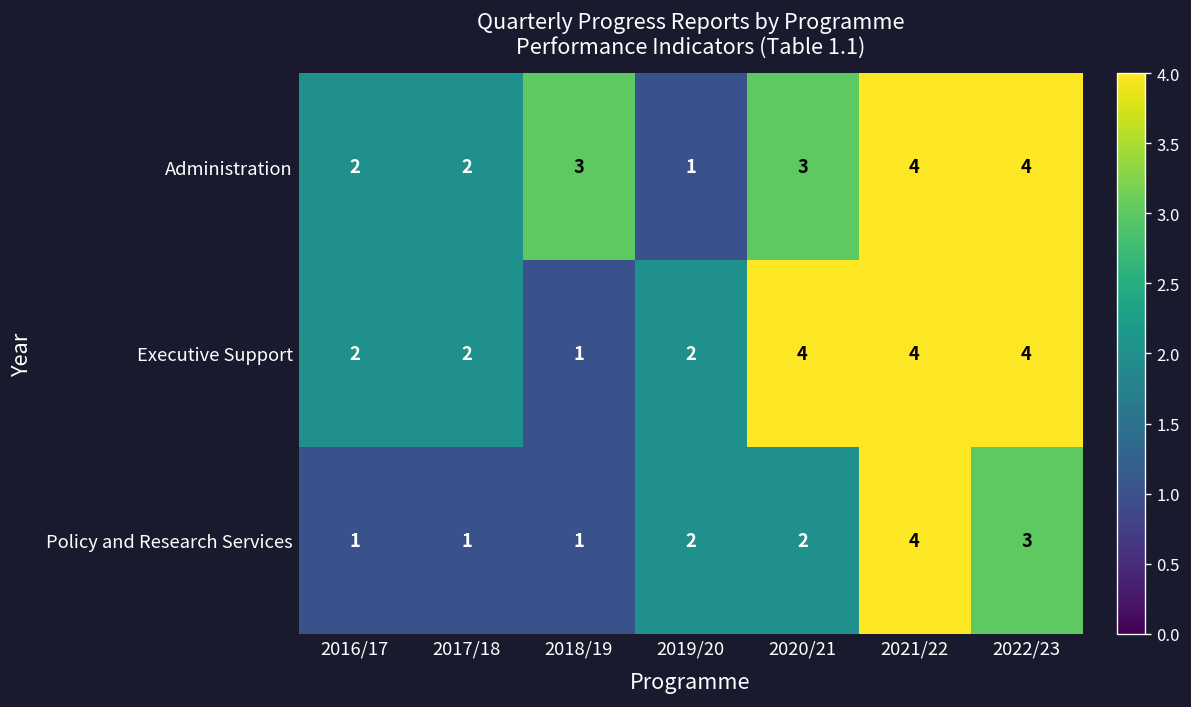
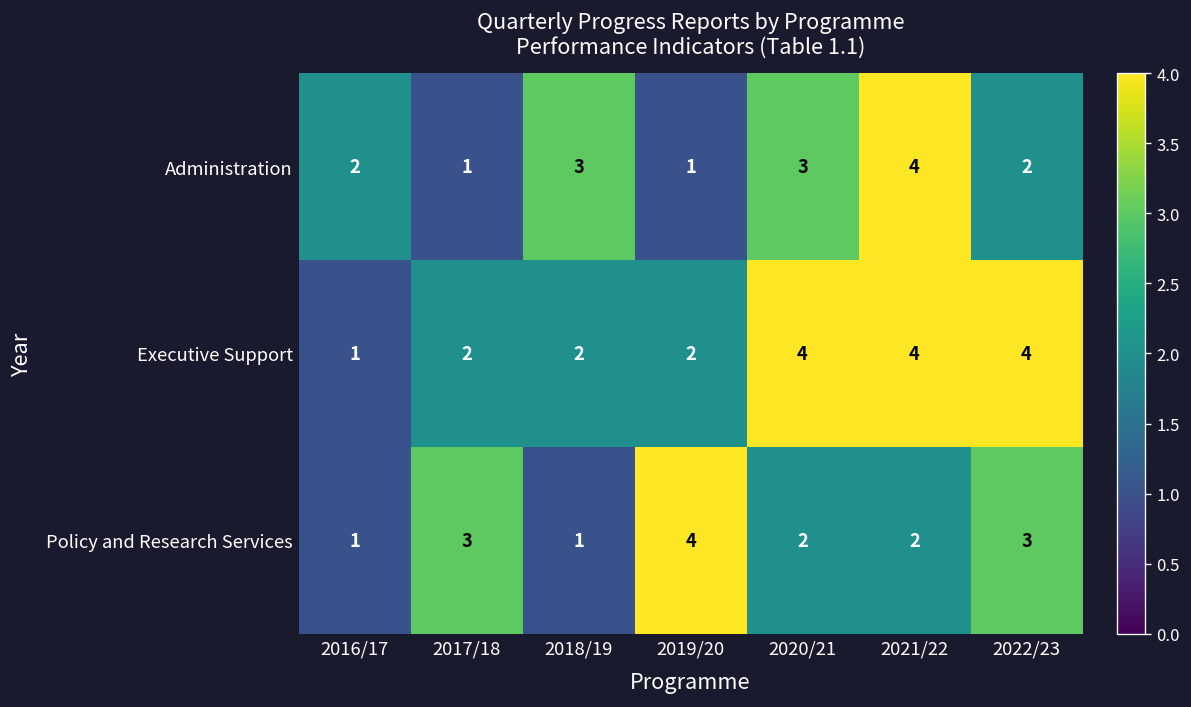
  {
    "Administration": {
      "2016/17": 2,
-     "2017/18": 2,
+     "2017/18": 1,
      "2018/19": 3,
      "2019/20": 1,
      "2020/21": 3,
      "2021/22": 4,
-     "2022/23": 4
+     "2022/23": 2
    },
    "Executive Support": {
-     "2016/17": 2,
+     "2016/17": 1,
      "2017/18": 2,
-     "2018/19": 1,
+     "2018/19": 2,
      "2019/20": 2,
      "2020/21": 4,
      "2021/22": 4,
      "2022/23": 4
    },
    "Policy and Research Services": {
      "2016/17": 1,
-     "2017/18": 1,
+     "2017/18": 3,
      "2018/19": 1,
-     "2019/20": 2,
+     "2019/20": 4,
      "2020/21": 2,
-     "2021/22": 4,
+     "2021/22": 2,
      "2022/23": 3
    }
  }
